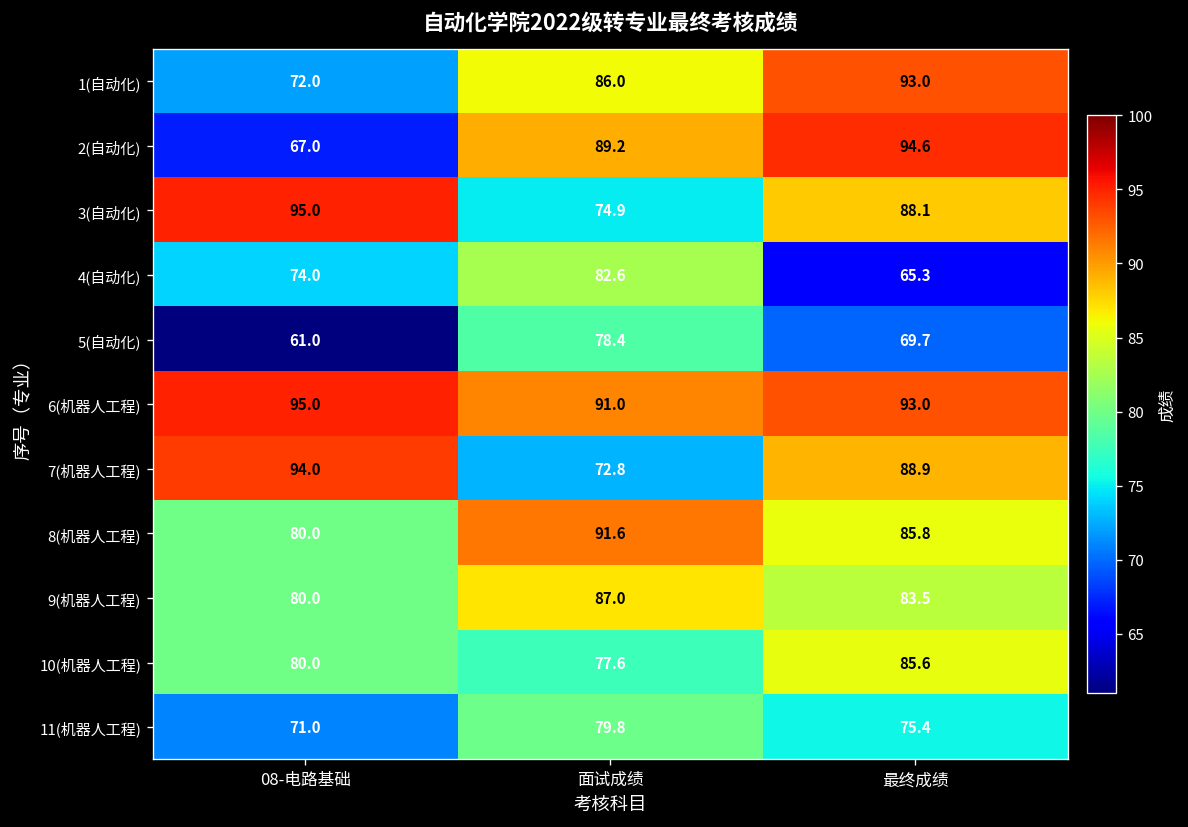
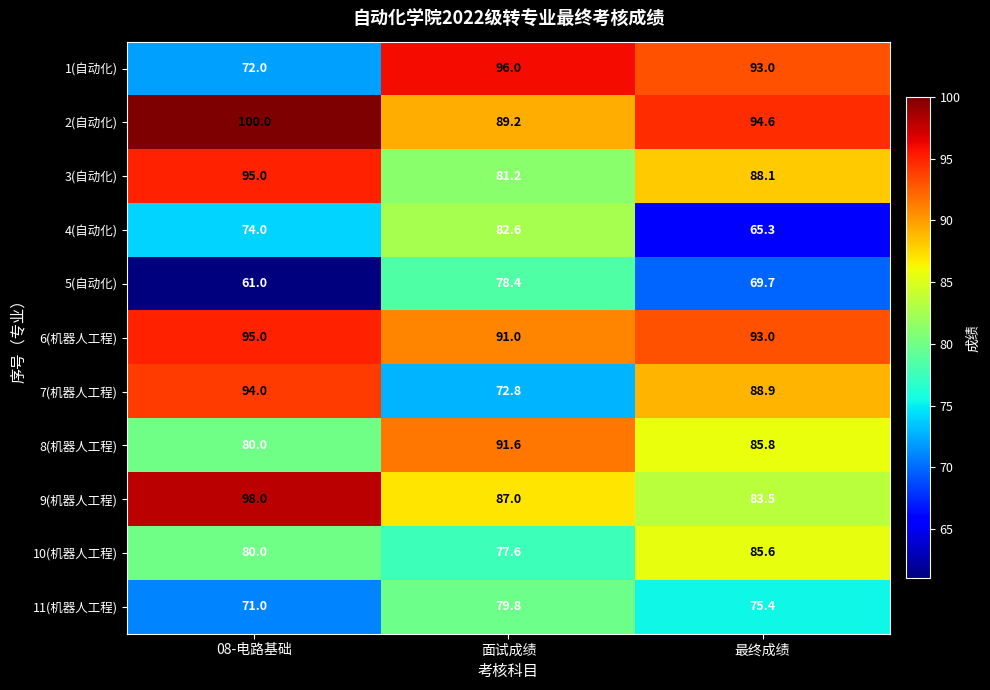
  {
    "1(自动化)": {
      "08-电路基础": 72.0,
-     "面试成绩": 86.0,
+     "面试成绩": 96.0,
      "最终成绩": 93.0
    },
    "2(自动化)": {
-     "08-电路基础": 67.0,
+     "08-电路基础": 100.0,
      "面试成绩": 89.2,
      "最终成绩": 94.6
    },
    "3(自动化)": {
      "08-电路基础": 95.0,
-     "面试成绩": 74.9,
+     "面试成绩": 81.2,
      "最终成绩": 88.1
    },
    "4(自动化)": {
      "08-电路基础": 74.0,
      "面试成绩": 82.6,
      "最终成绩": 65.3
    },
    "5(自动化)": {
      "08-电路基础": 61.0,
      "面试成绩": 78.4,
      "最终成绩": 69.7
    },
    "6(机器人工程)": {
      "08-电路基础": 95.0,
      "面试成绩": 91.0,
      "最终成绩": 93.0
    },
    "7(机器人工程)": {
      "08-电路基础": 94.0,
      "面试成绩": 72.8,
      "最终成绩": 88.9
    },
    "8(机器人工程)": {
      "08-电路基础": 80.0,
      "面试成绩": 91.6,
      "最终成绩": 85.8
    },
    "9(机器人工程)": {
-     "08-电路基础": 80.0,
+     "08-电路基础": 98.0,
      "面试成绩": 87.0,
      "最终成绩": 83.5
    },
    "10(机器人工程)": {
      "08-电路基础": 80.0,
      "面试成绩": 77.6,
      "最终成绩": 85.6
    },
    "11(机器人工程)": {
      "08-电路基础": 71.0,
      "面试成绩": 79.8,
      "最终成绩": 75.4
    }
  }
